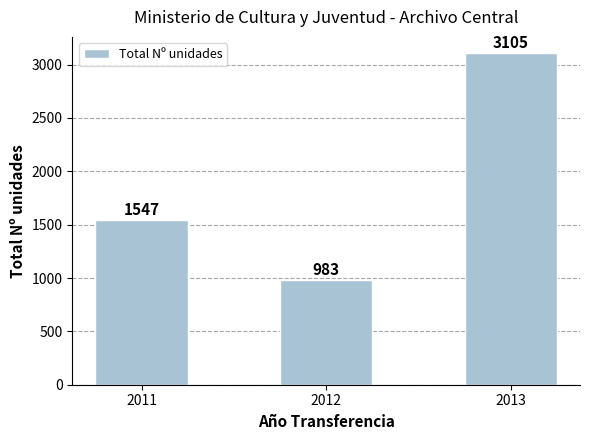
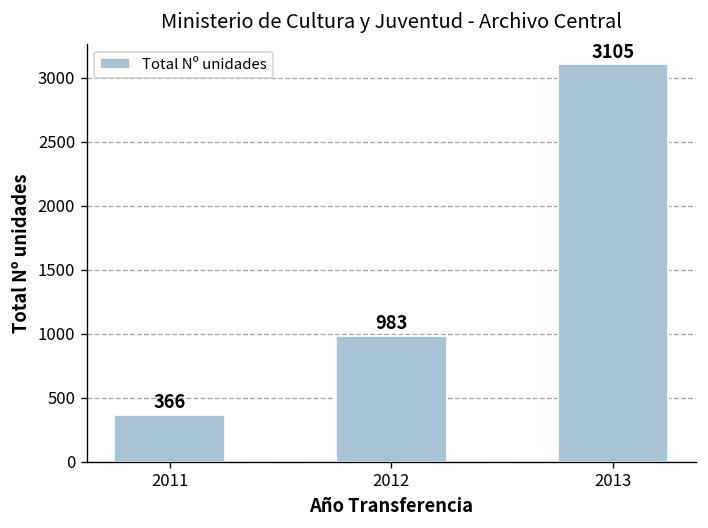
  {
-   "2011": 1547,
+   "2011": 366,
    "2012": 983,
    "2013": 3105
  }
